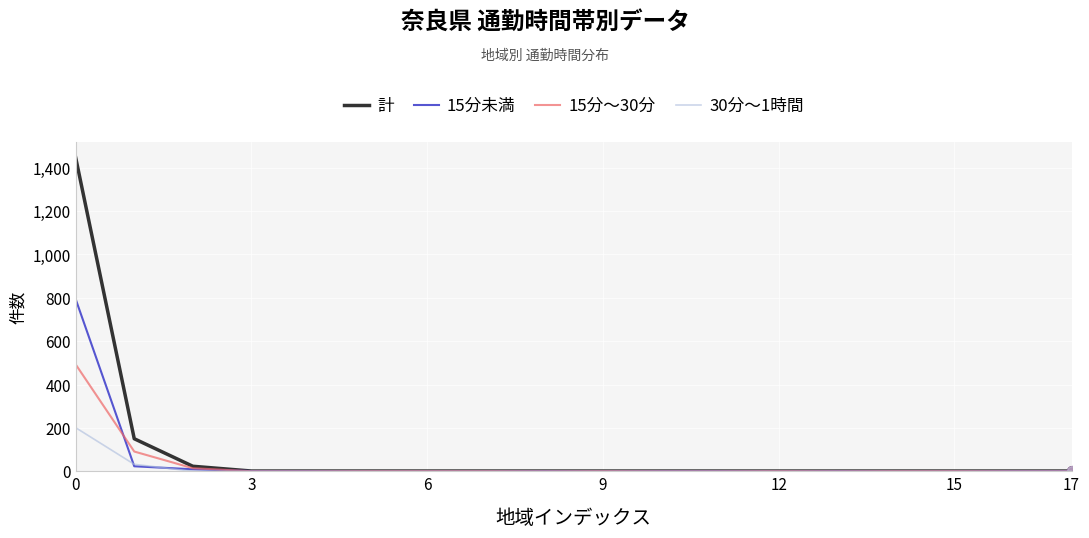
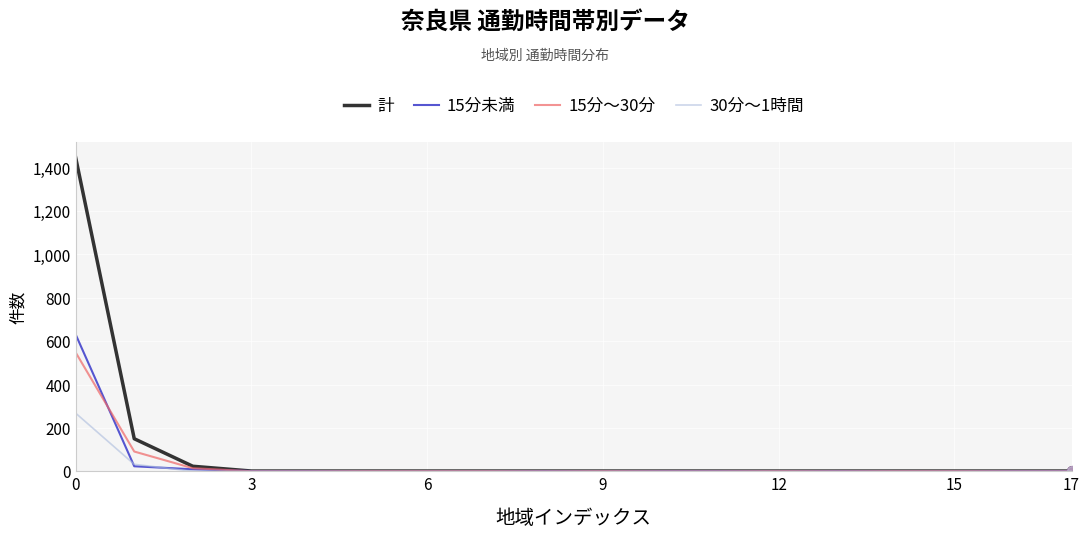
  {
    "15分未満": {
-     "0": 790
+     "0": 630
    },
    "15分～30分": {
-     "0": 490
+     "0": 550
    },
    "30分～1時間": {
-     "0": 200
+     "0": 270
    }
  }
